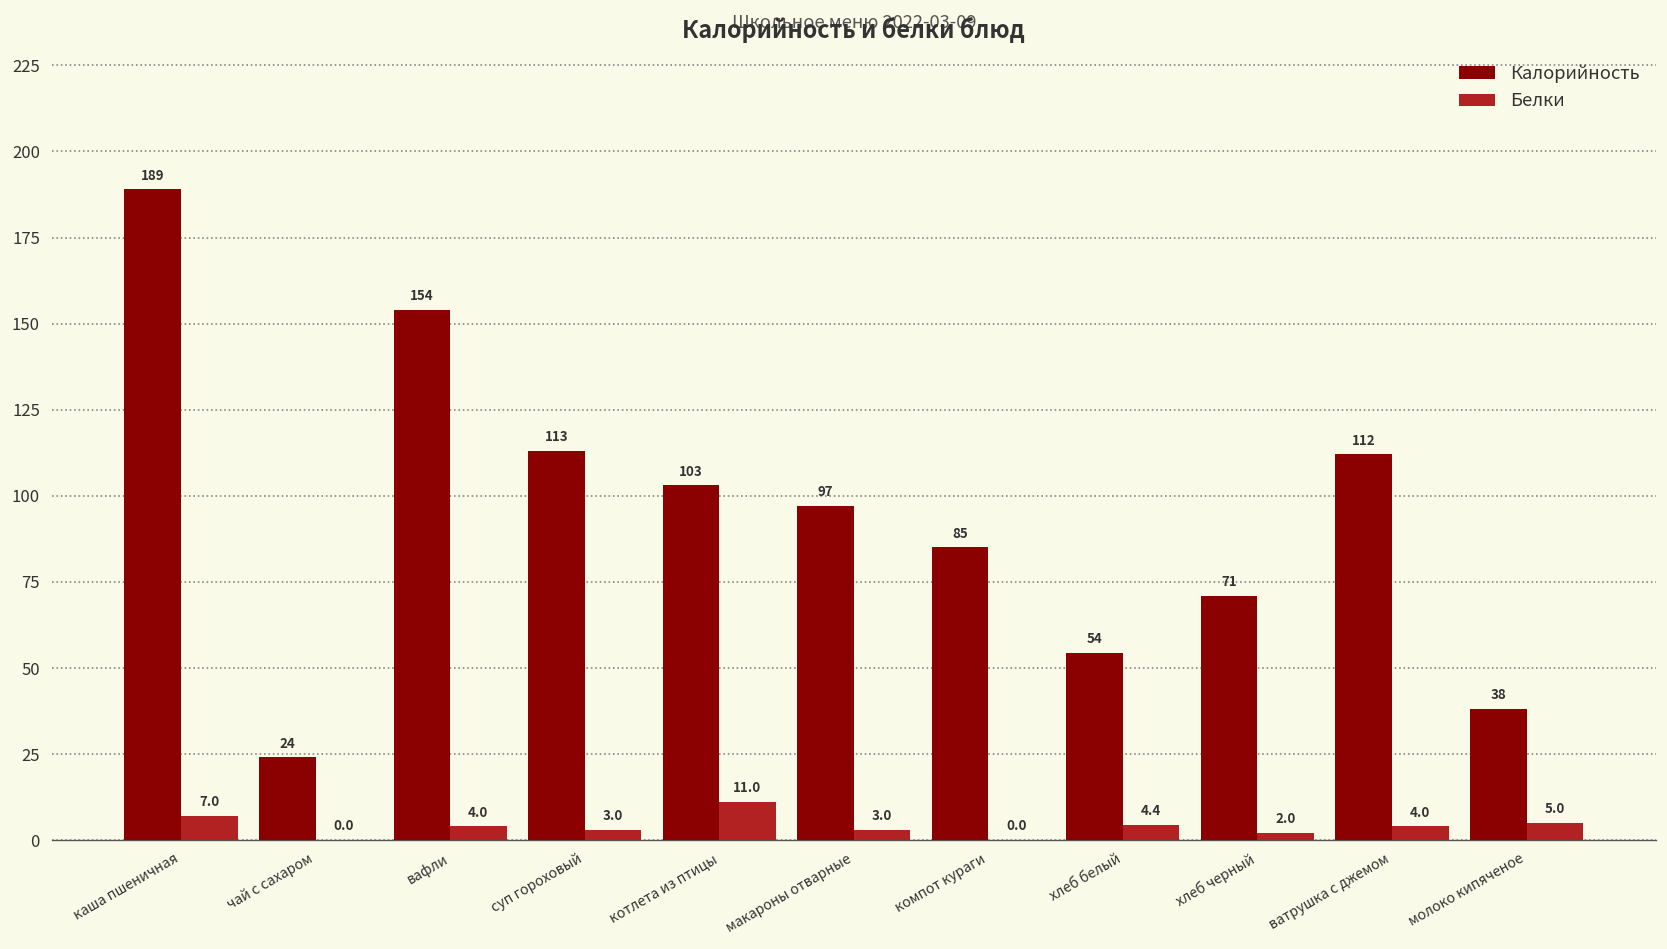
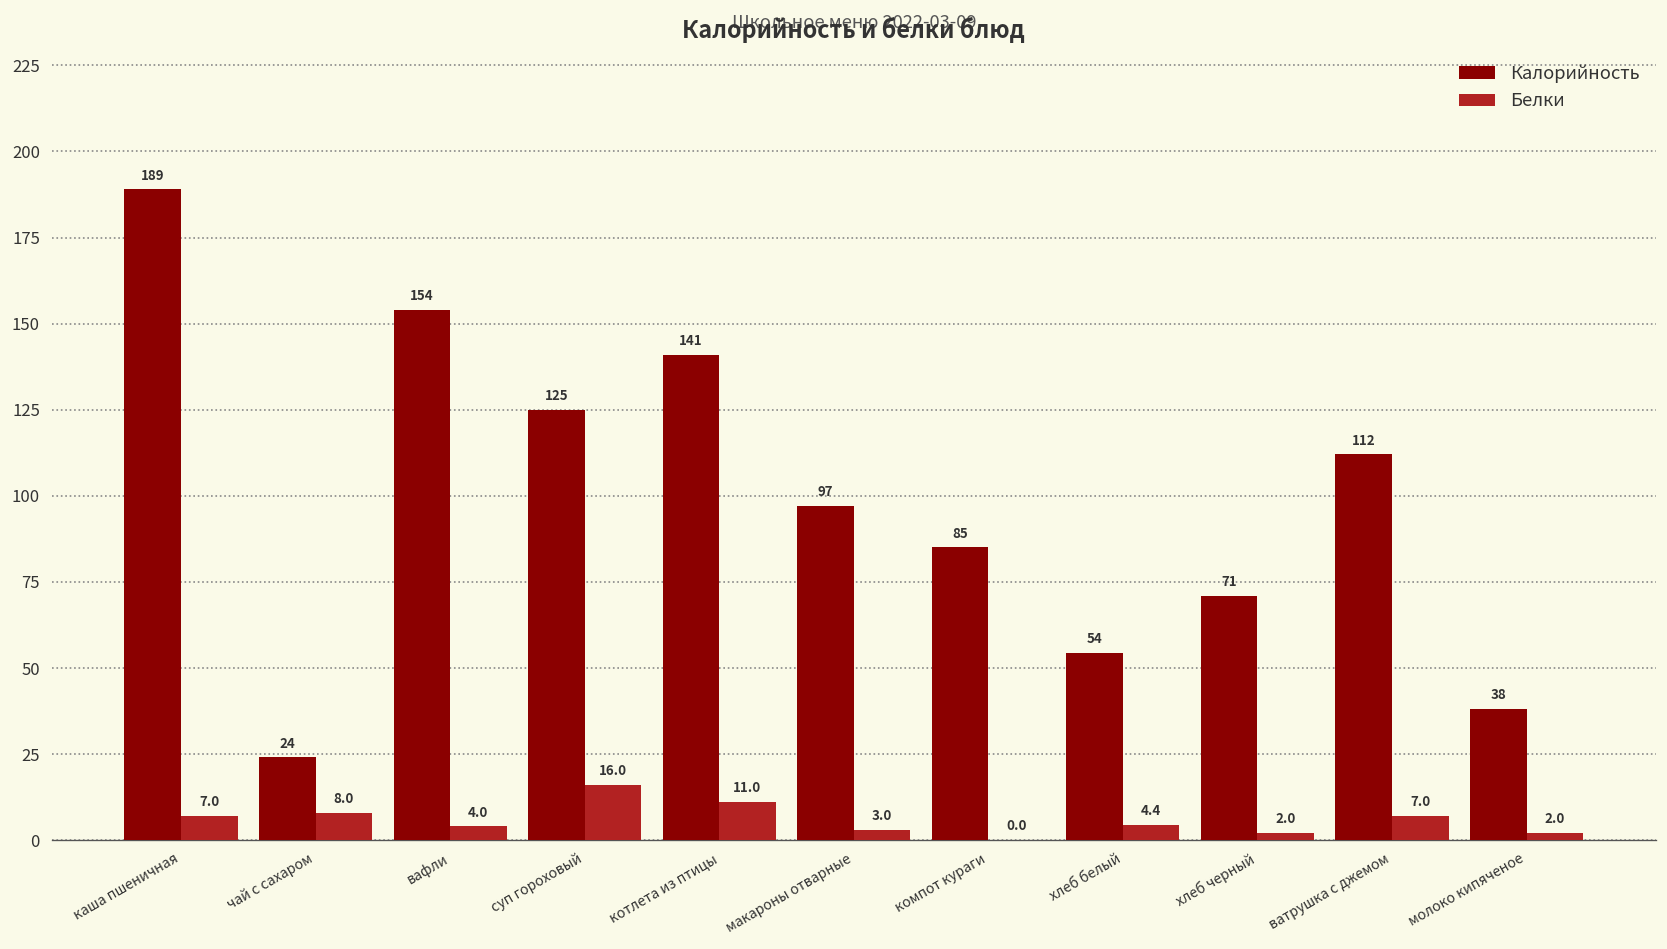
  {
    "Калорийность": {
      "каша пшеничная": 189,
      "чай с сахаром": 24,
      "вафли": 154,
-     "суп гороховый": 113,
-     "котлета из птицы": 103,
+     "суп гороховый": 125,
+     "котлета из птицы": 141,
      "макароны отварные": 97,
      "компот кураги": 85,
      "хлеб белый": 54,
      "хлеб черный": 71,
      "ватрушка с джемом": 112,
      "молоко кипяченое": 38
    },
    "Белки": {
      "каша пшеничная": 7.0,
-     "чай с сахаром": 0.0,
+     "чай с сахаром": 8.0,
      "вафли": 4.0,
-     "суп гороховый": 3.0,
+     "суп гороховый": 16.0,
      "котлета из птицы": 11.0,
      "макароны отварные": 3.0,
      "компот кураги": 0.0,
      "хлеб белый": 4.4,
      "хлеб черный": 2.0,
-     "ватрушка с джемом": 4.0,
-     "молоко кипяченое": 5.0
+     "ватрушка с джемом": 7.0,
+     "молоко кипяченое": 2.0
    }
  }
